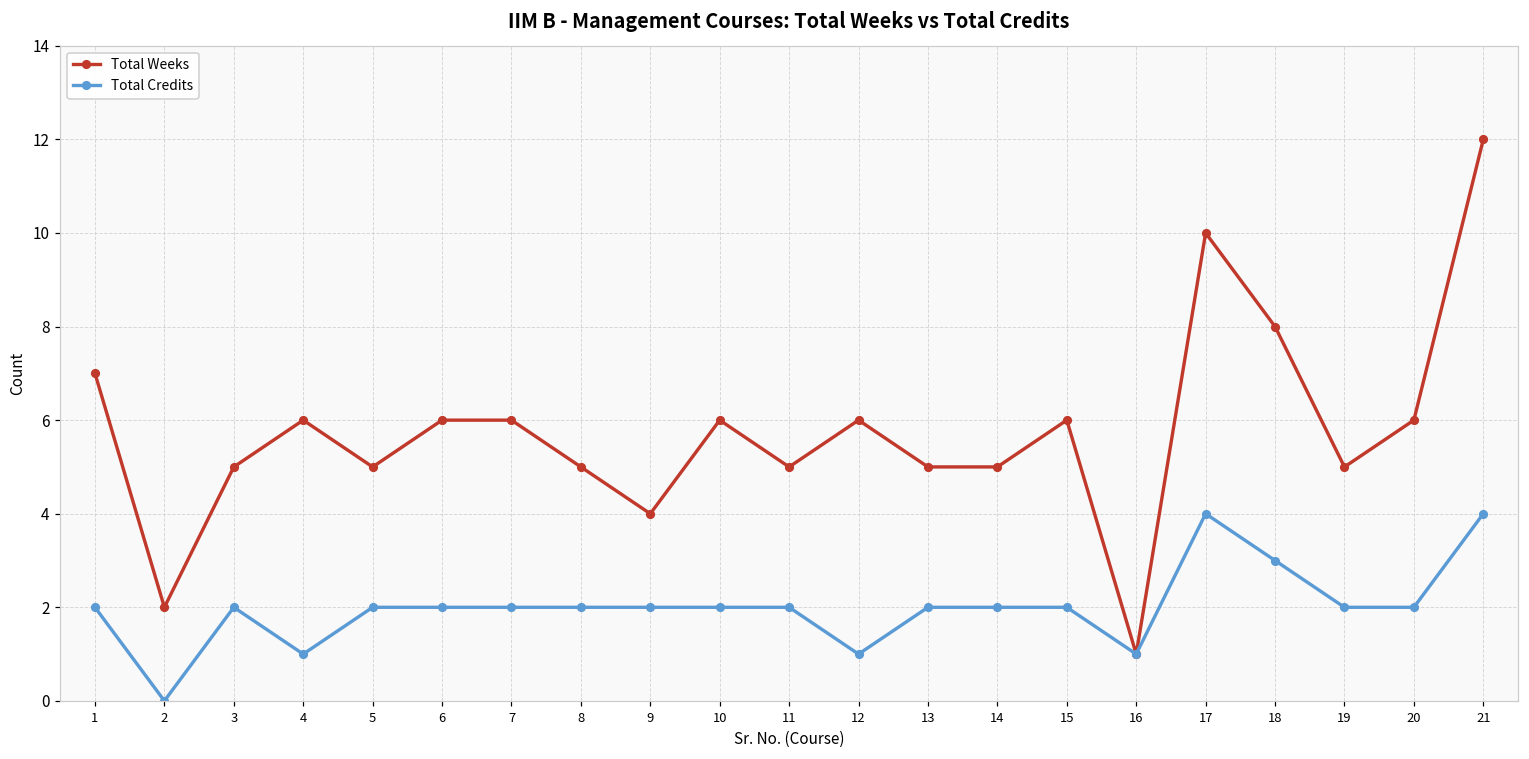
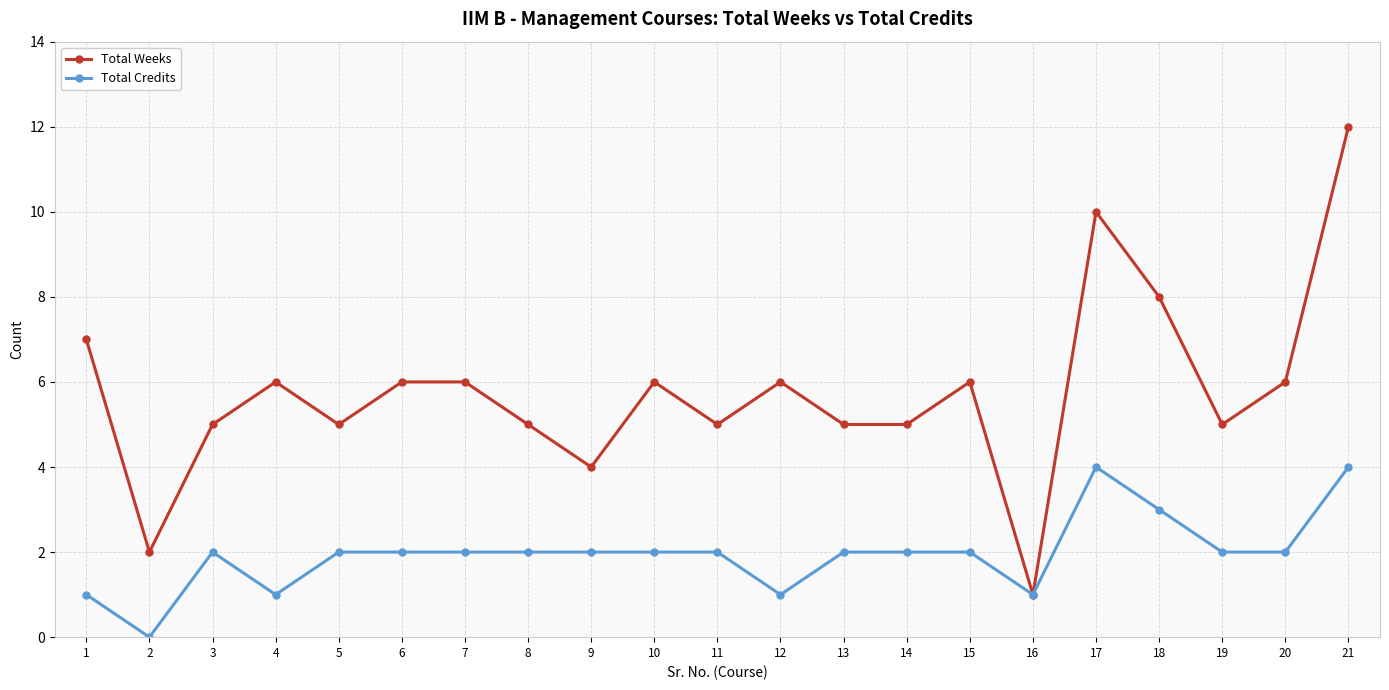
  {
    "Total Weeks": {
      "1": 7,
      "2": 2,
      "3": 5,
      "4": 6,
      "5": 5,
      "6": 6,
      "7": 6,
      "8": 5,
      "9": 4,
      "10": 6,
      "11": 5,
      "12": 6,
      "13": 5,
      "14": 5,
      "15": 6,
      "17": 10,
      "18": 8,
      "19": 5,
      "20": 6,
      "21": 12
    },
    "Total Credits": {
-     "1": 2,
+     "1": 1,
      "2": 0,
      "3": 2,
      "4": 1,
      "5": 2,
      "6": 2,
      "7": 2,
      "8": 2,
      "9": 2,
      "10": 2,
      "11": 2,
      "12": 1,
      "13": 2,
      "14": 2,
      "15": 2,
      "17": 4,
      "18": 3,
      "19": 2,
      "20": 2,
      "21": 4
    }
  }
